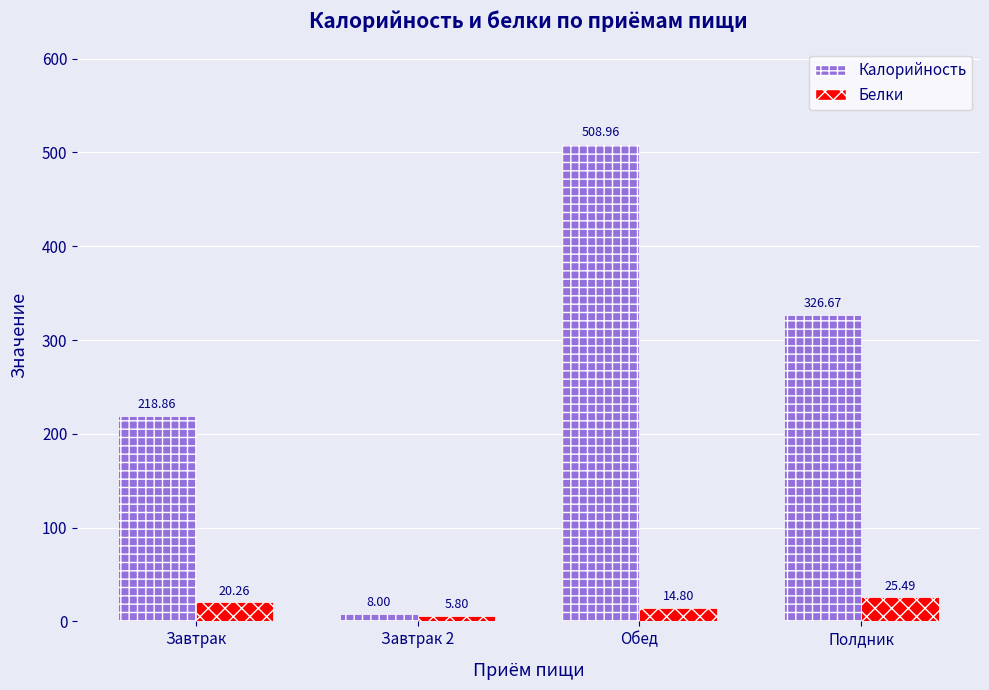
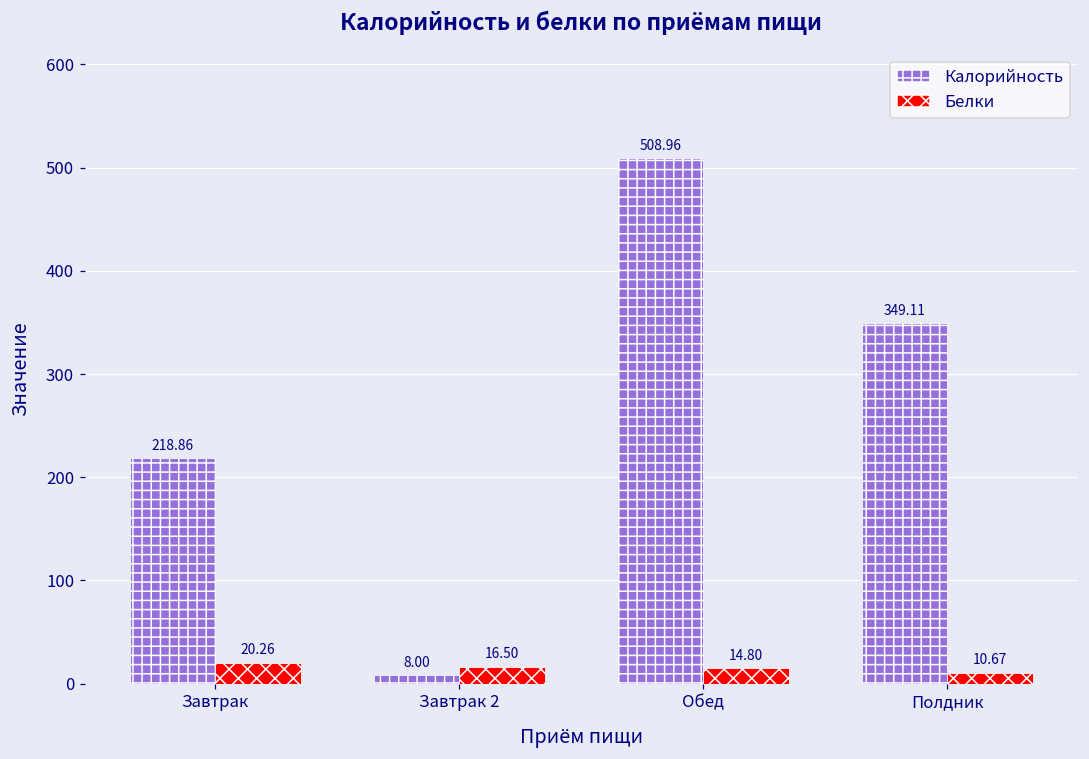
  {
    "Калорийность": {
      "Завтрак": 218.86,
      "Завтрак 2": 8.00,
      "Обед": 508.96,
-     "Полдник": 326.67
+     "Полдник": 349.11
    },
    "Белки": {
      "Завтрак": 20.26,
-     "Завтрак 2": 5.80,
+     "Завтрак 2": 16.50,
      "Обед": 14.80,
-     "Полдник": 25.49
+     "Полдник": 10.67
    }
  }
